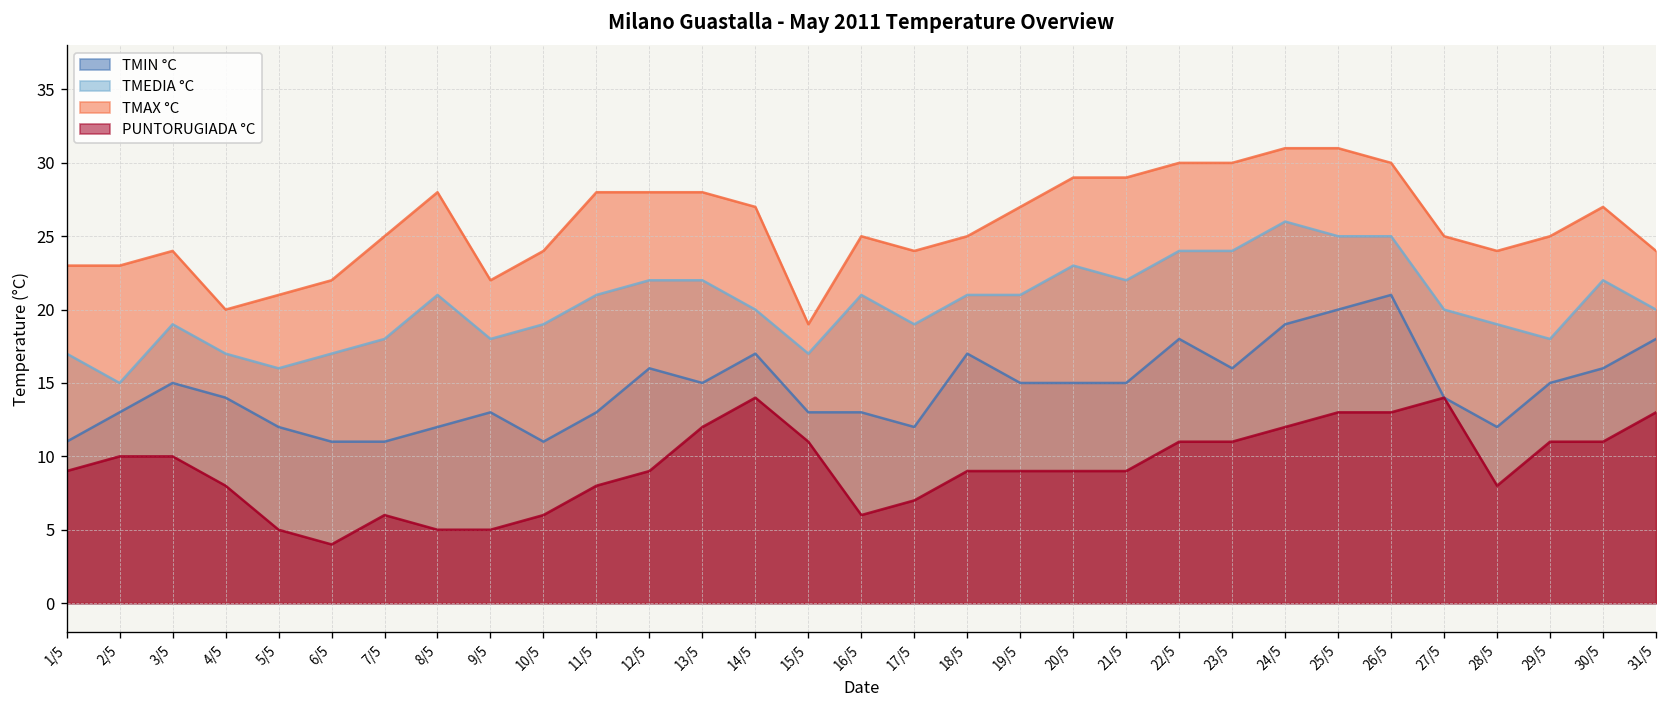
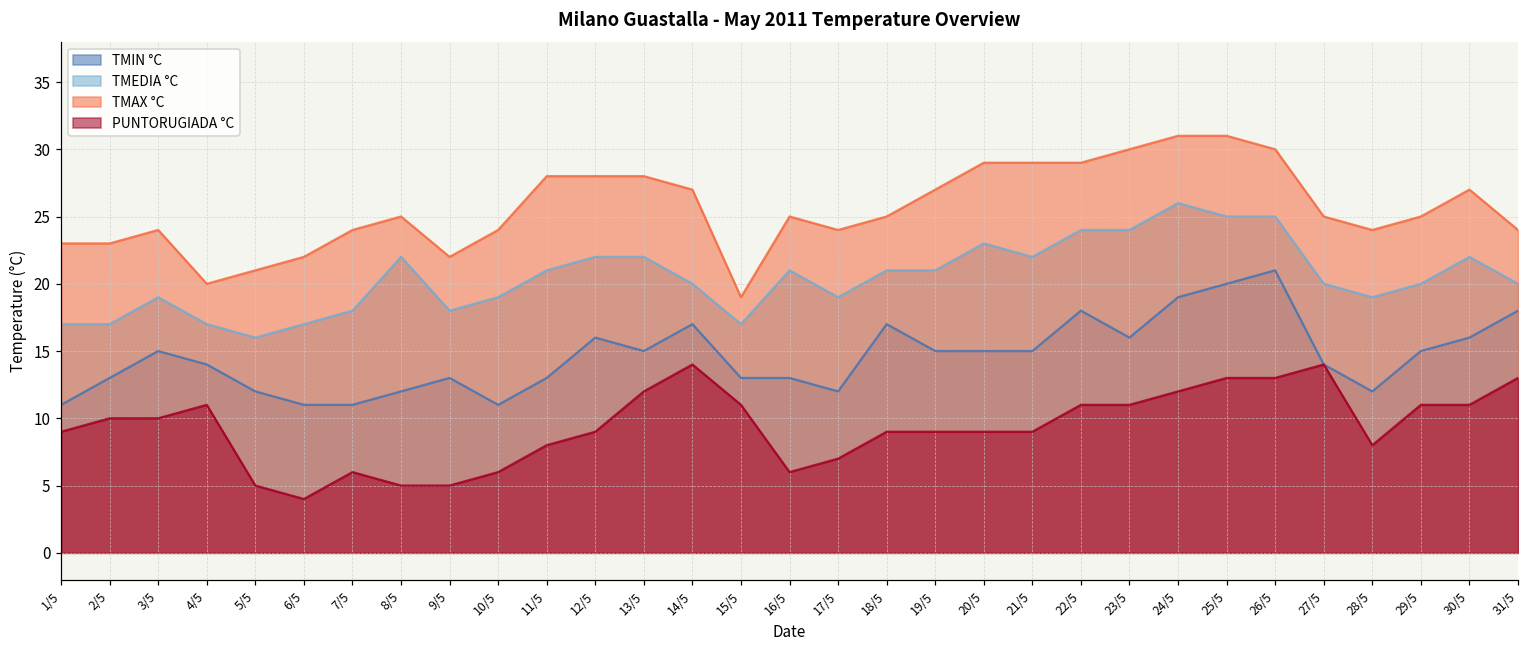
  {
    "TMIN °C": {
      "1/5": 11,
      "2/5": 13,
      "3/5": 15,
      "4/5": 14,
      "5/5": 12,
      "6/5": 11,
      "7/5": 11,
      "8/5": 12,
      "9/5": 13,
      "10/5": 11,
      "11/5": 13,
      "12/5": 16,
      "13/5": 15,
      "14/5": 17,
      "15/5": 13,
      "16/5": 13,
      "17/5": 12,
      "18/5": 17,
      "19/5": 15,
      "20/5": 15,
      "21/5": 15,
      "22/5": 18,
      "23/5": 16,
      "24/5": 19,
      "25/5": 20,
      "26/5": 21,
      "28/5": 12,
      "29/5": 15,
      "30/5": 16,
      "31/5": 18
    },
    "TMEDIA °C": {
      "1/5": 17,
-     "2/5": 15,
+     "2/5": 17,
      "3/5": 19,
      "4/5": 17,
      "5/5": 16,
      "6/5": 17,
      "7/5": 18,
-     "8/5": 21,
+     "8/5": 22,
      "9/5": 18,
      "10/5": 19,
      "11/5": 21,
      "12/5": 22,
      "13/5": 22,
      "14/5": 20,
      "15/5": 17,
      "16/5": 21,
      "17/5": 19,
      "18/5": 21,
      "19/5": 21,
      "20/5": 23,
      "21/5": 22,
      "22/5": 24,
      "23/5": 24,
      "24/5": 26,
      "25/5": 25,
      "26/5": 25,
      "27/5": 20,
      "28/5": 19,
-     "29/5": 18,
+     "29/5": 20,
      "30/5": 22,
      "31/5": 20
    },
    "TMAX °C": {
      "1/5": 23,
      "2/5": 23,
      "3/5": 24,
      "4/5": 20,
      "5/5": 21,
      "6/5": 22,
-     "7/5": 25,
-     "8/5": 28,
+     "7/5": 24,
+     "8/5": 25,
      "9/5": 22,
      "10/5": 24,
      "11/5": 28,
      "12/5": 28,
      "13/5": 28,
      "14/5": 27,
      "15/5": 19,
      "16/5": 25,
      "17/5": 24,
      "18/5": 25,
      "19/5": 27,
      "20/5": 29,
      "21/5": 29,
-     "22/5": 30,
+     "22/5": 29,
      "23/5": 30,
      "24/5": 31,
      "25/5": 31,
      "26/5": 30,
      "27/5": 25,
      "28/5": 24,
      "29/5": 25,
      "30/5": 27,
      "31/5": 24
    },
    "PUNTORUGIADA °C": {
      "1/5": 9,
      "2/5": 10,
      "3/5": 10,
-     "4/5": 8,
+     "4/5": 11,
      "5/5": 5,
      "6/5": 4,
      "7/5": 6,
      "8/5": 5,
      "9/5": 5,
      "10/5": 6,
      "11/5": 8,
      "12/5": 9,
      "13/5": 12,
      "14/5": 14,
      "15/5": 11,
      "16/5": 6,
      "17/5": 7,
      "18/5": 9,
      "19/5": 9,
      "20/5": 9,
      "21/5": 9,
      "22/5": 11,
      "23/5": 11,
      "24/5": 12,
      "25/5": 13,
      "26/5": 13,
      "28/5": 8,
      "29/5": 11,
      "30/5": 11,
      "31/5": 13
    }
  }
